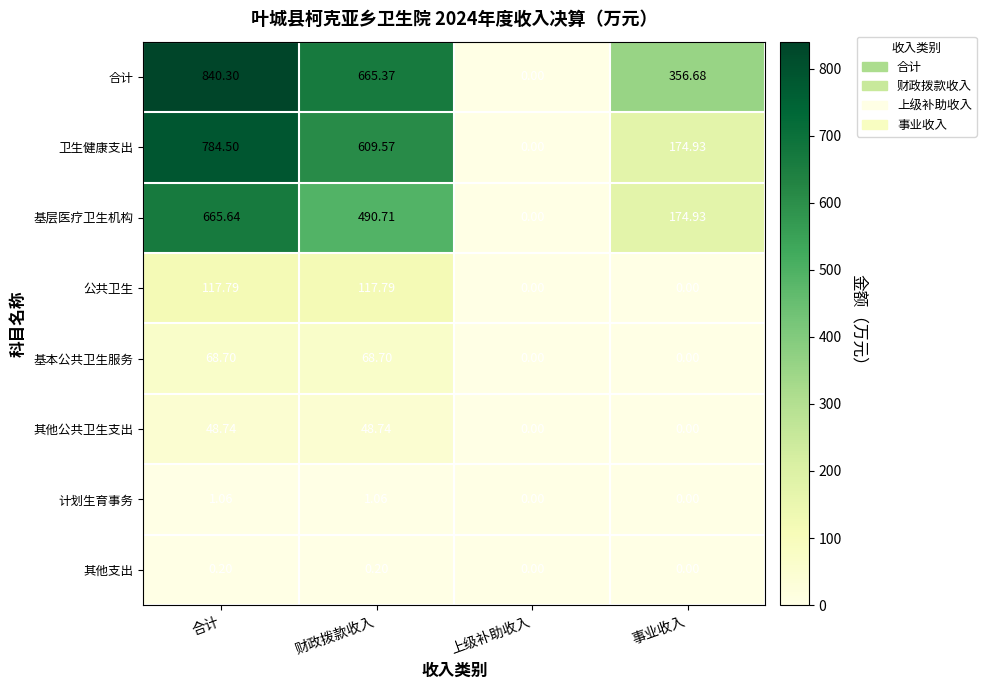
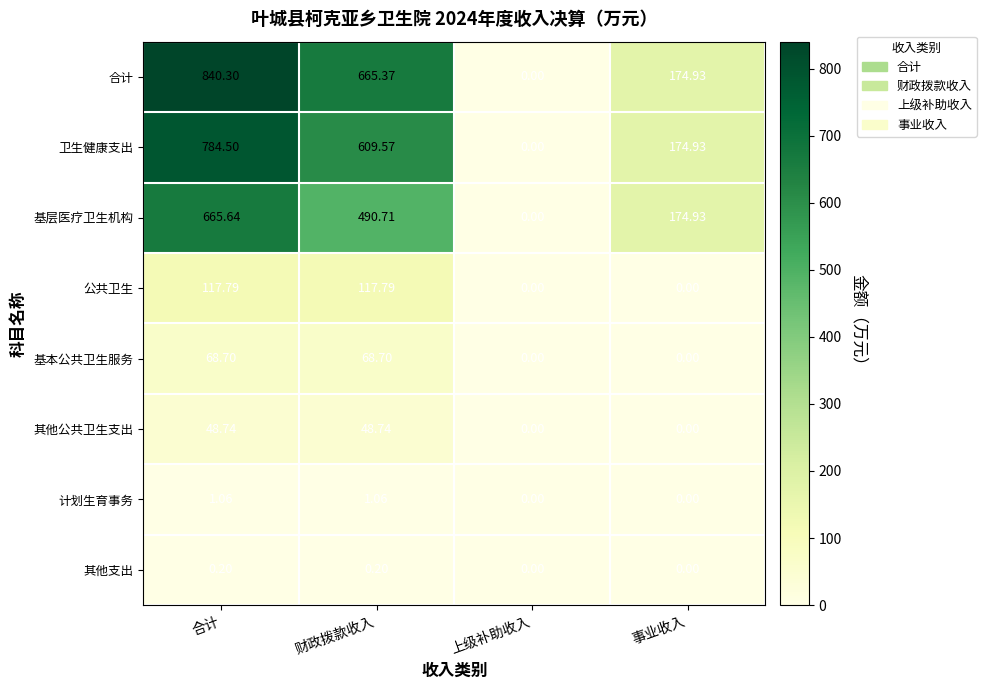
  {
    "合计": {
      "合计": 840.30,
      "财政拨款收入": 665.37,
-     "事业收入": 356.68
+     "事业收入": 174.93
    },
    "卫生健康支出": {
      "合计": 784.50,
      "财政拨款收入": 609.57,
      "事业收入": 174.93
    },
    "基层医疗卫生机构": {
      "合计": 665.64,
      "财政拨款收入": 490.71,
      "事业收入": 174.93
    },
    "公共卫生": {
      "合计": 117.79,
      "财政拨款收入": 117.79
    },
    "基本公共卫生服务": {
      "合计": 68.70,
      "财政拨款收入": 68.70
    }
  }
